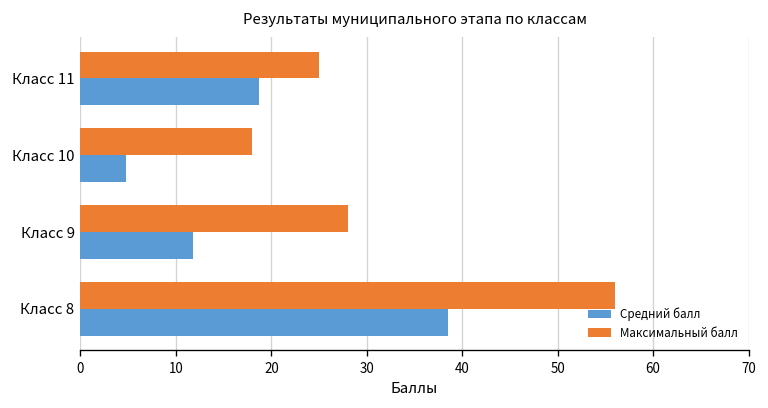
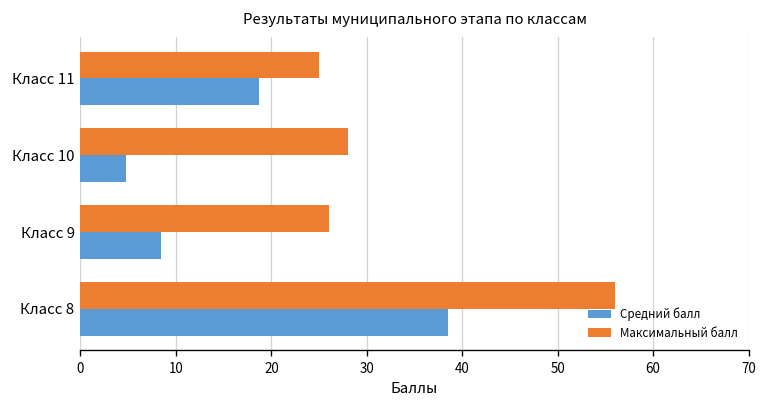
  {
    "Средний балл": {
      "Класс 11": 19,
      "Класс 10": 5,
-     "Класс 9": 12,
+     "Класс 9": 8,
      "Класс 8": 38
    },
    "Максимальный балл": {
      "Класс 11": 25,
-     "Класс 10": 18,
-     "Класс 9": 28,
+     "Класс 10": 28,
+     "Класс 9": 26,
      "Класс 8": 56
    }
  }
